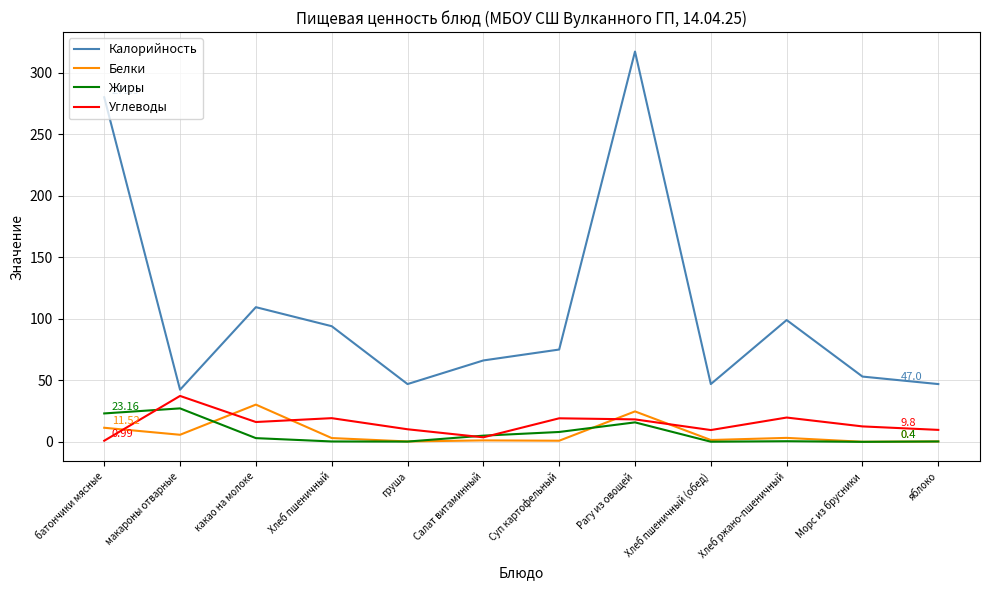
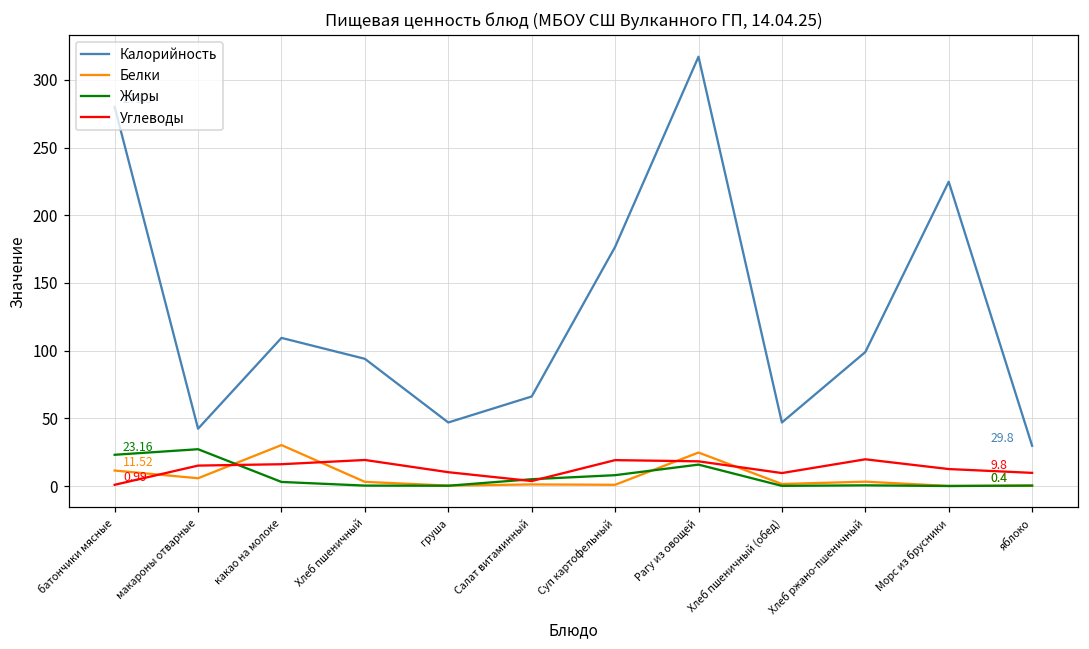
  {
    "Калорийность": {
-     "Суп картофельный": 75,
-     "Морс из брусники": 53,
-     "яблоко": 47.0
+     "Суп картофельный": 177,
+     "Морс из брусники": 225,
+     "яблоко": 29.8
    },
    "Белки": {
      "батончики мясные": 11.52
    },
    "Жиры": {
      "батончики мясные": 23.16
    },
    "Углеводы": {
-     "макароны отварные": 37,
+     "макароны отварные": 15,
      "какао на молоке": 16,
      "Хлеб пшеничный": 19,
      "груша": 10,
      "Суп картофельный": 19,
      "Рагу из овощей": 18,
      "Хлеб пшеничный (обед)": 10,
      "Хлеб ржано-пшеничный": 20,
      "Морс из брусники": 13
    }
  }
